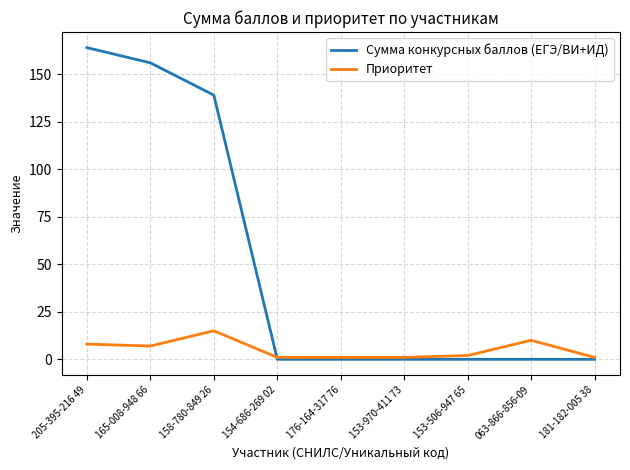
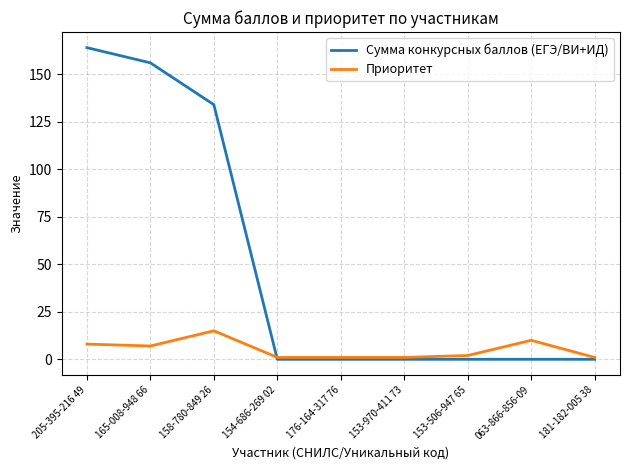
  {
    "Сумма конкурсных баллов (ЕГЭ/ВИ+ИД)": {
      "205-395-216 49": 164,
      "165-008-948 66": 156,
-     "158-780-849 26": 139,
+     "158-780-849 26": 134,
      "153-506-947 65": 0,
      "063-866-856-09": 0
    },
    "Приоритет": {
      "205-395-216 49": 8,
      "165-008-948 66": 7,
      "158-780-849 26": 15,
      "153-506-947 65": 2,
      "063-866-856-09": 10
    }
  }
